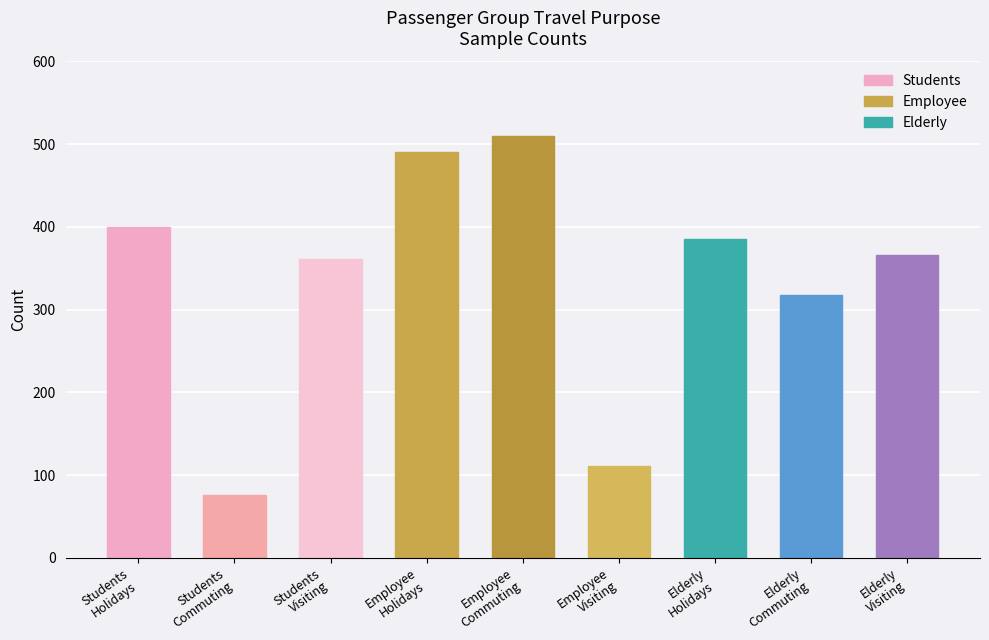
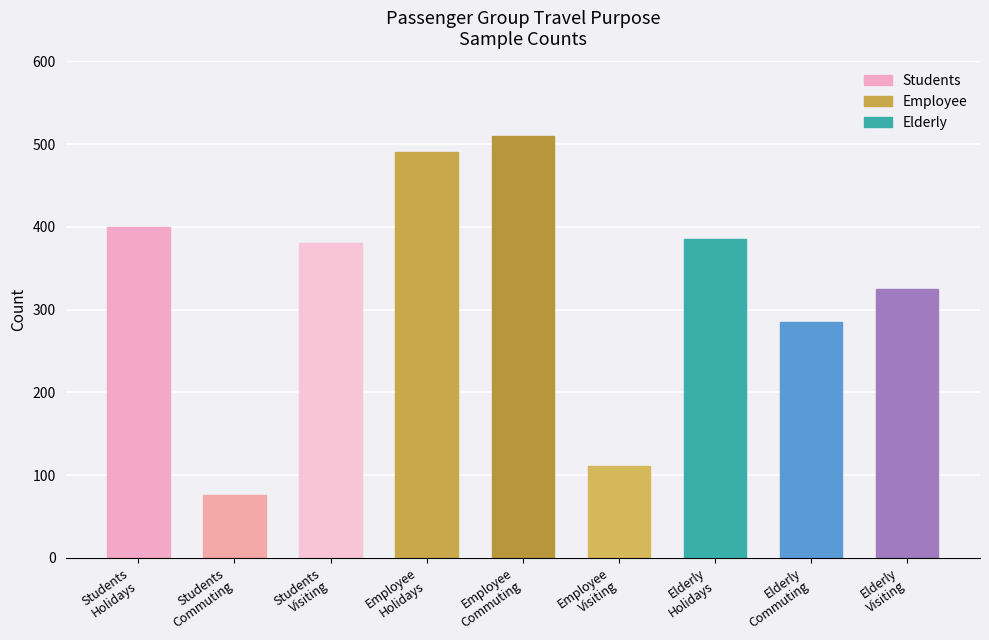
  {
    "Students Holidays": 400,
    "Students Commuting": 80,
-   "Students Visiting": 360,
+   "Students Visiting": 380,
    "Employee Holidays": 490,
    "Employee Commuting": 510,
    "Employee Visiting": 110,
    "Elderly Holidays": 390,
-   "Elderly Commuting": 320,
-   "Elderly Visiting": 370
+   "Elderly Commuting": 290,
+   "Elderly Visiting": 330
  }
